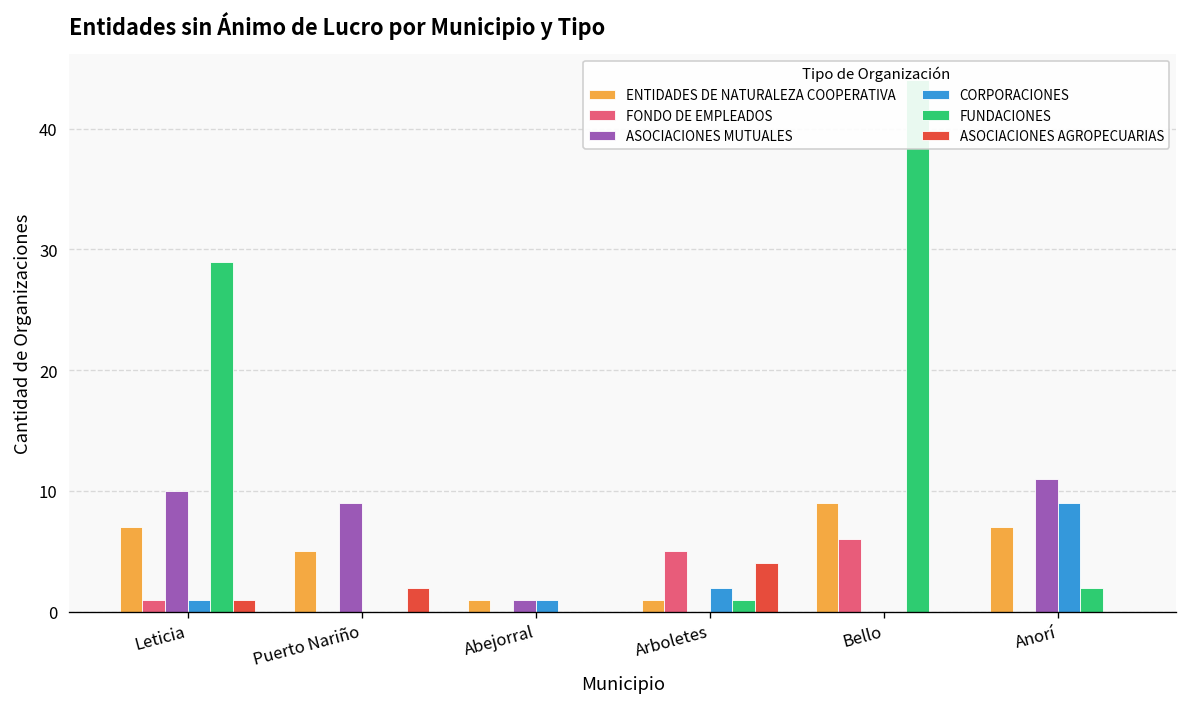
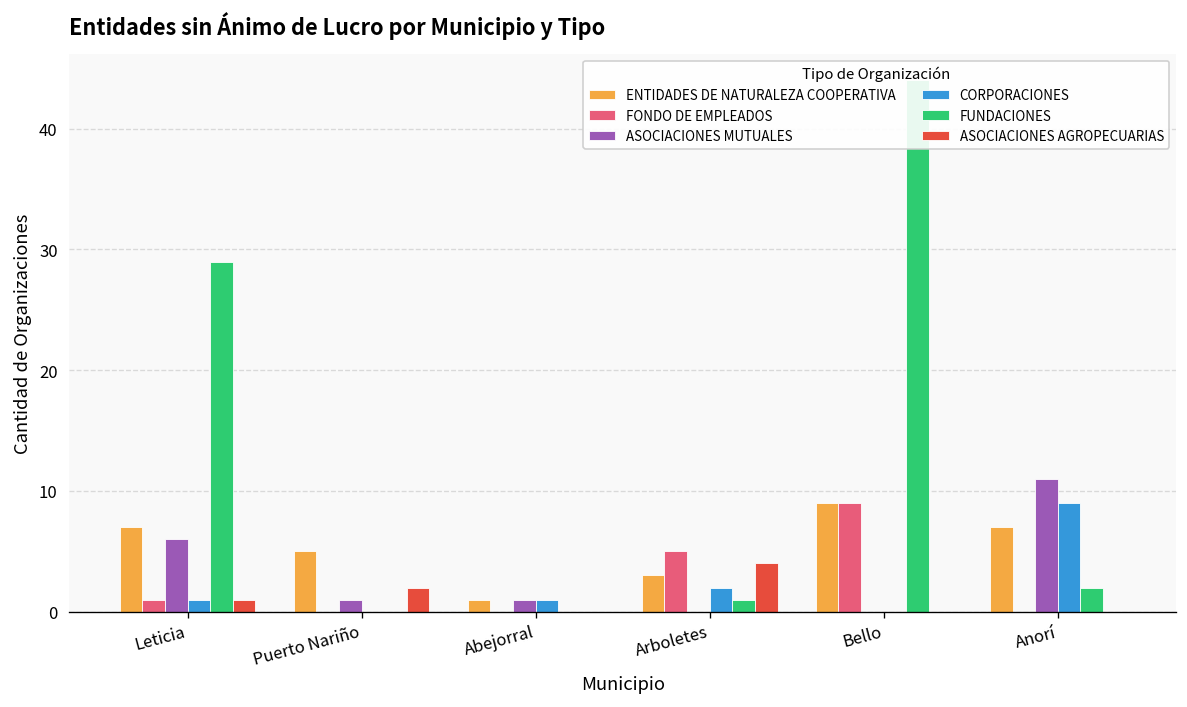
  {
    "ENTIDADES DE NATURALEZA COOPERATIVA": {
      "Leticia": 7,
      "Puerto Nariño": 5,
      "Abejorral": 1,
-     "Arboletes": 1,
+     "Arboletes": 3,
      "Bello": 9,
      "Anorí": 7
    },
    "FONDO DE EMPLEADOS": {
      "Leticia": 1,
      "Puerto Nariño": 0,
      "Abejorral": 0,
      "Arboletes": 5,
-     "Bello": 6,
+     "Bello": 9,
      "Anorí": 0
    },
    "ASOCIACIONES MUTUALES": {
-     "Leticia": 10,
-     "Puerto Nariño": 9,
+     "Leticia": 6,
+     "Puerto Nariño": 1,
      "Abejorral": 1,
      "Arboletes": 0,
      "Bello": 0,
      "Anorí": 11
    },
    "CORPORACIONES": {
      "Leticia": 1,
      "Puerto Nariño": 0,
      "Abejorral": 1,
      "Arboletes": 2,
      "Bello": 0,
      "Anorí": 9
    },
    "FUNDACIONES": {
      "Leticia": 29,
      "Puerto Nariño": 0,
      "Abejorral": 0,
      "Arboletes": 1,
      "Anorí": 2
    },
    "ASOCIACIONES AGROPECUARIAS": {
      "Leticia": 1,
      "Puerto Nariño": 2,
      "Abejorral": 0,
      "Arboletes": 4,
      "Bello": 0,
      "Anorí": 0
    }
  }
